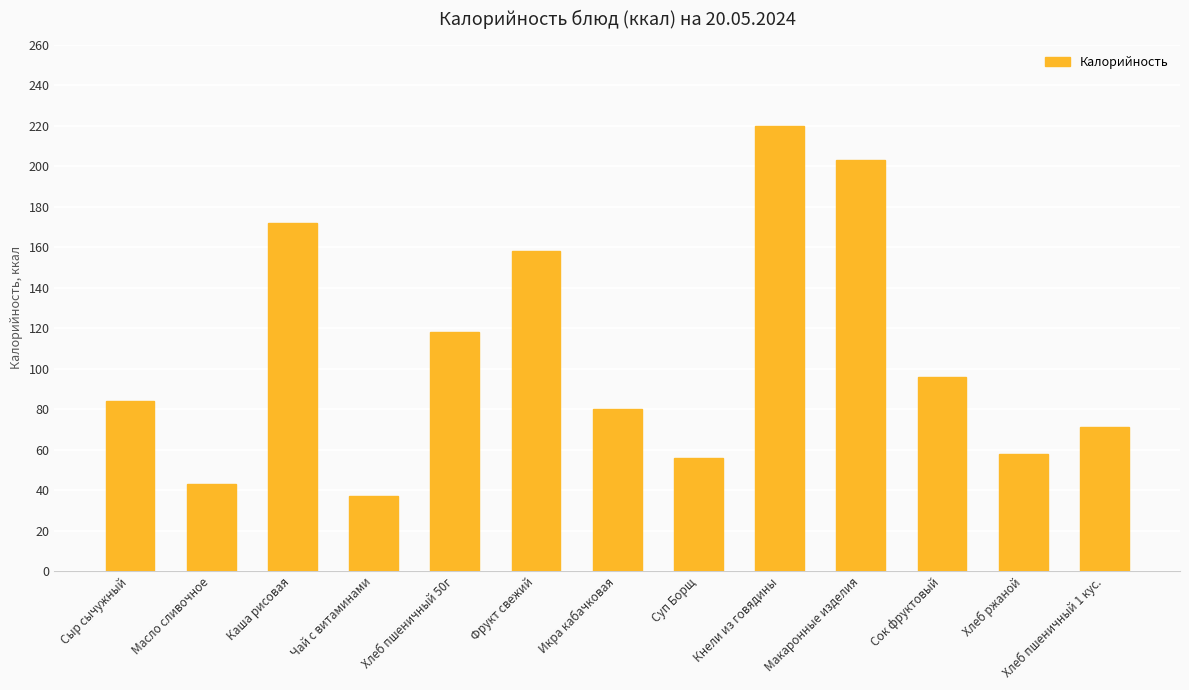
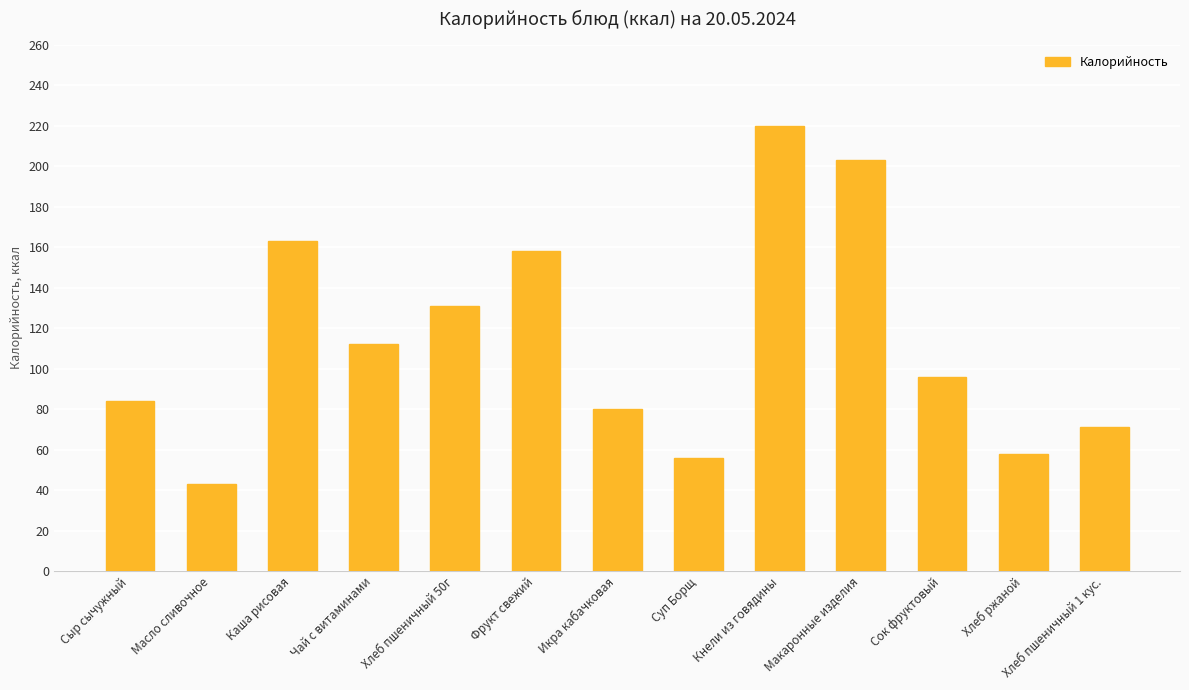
  {
    "Сыр сычужный": 84,
    "Масло сливочное": 43,
-   "Каша рисовая": 172,
-   "Чай с витаминами": 37,
-   "Хлеб пшеничный 50г": 118,
+   "Каша рисовая": 163,
+   "Чай с витаминами": 112,
+   "Хлеб пшеничный 50г": 131,
    "Фрукт свежий": 158,
    "Икра кабачковая": 80,
    "Суп Борщ": 56,
    "Кнели из говядины": 220,
    "Макаронные изделия": 203,
    "Сок фруктовый": 96,
    "Хлеб ржаной": 58,
    "Хлеб пшеничный 1 кус.": 71
  }
